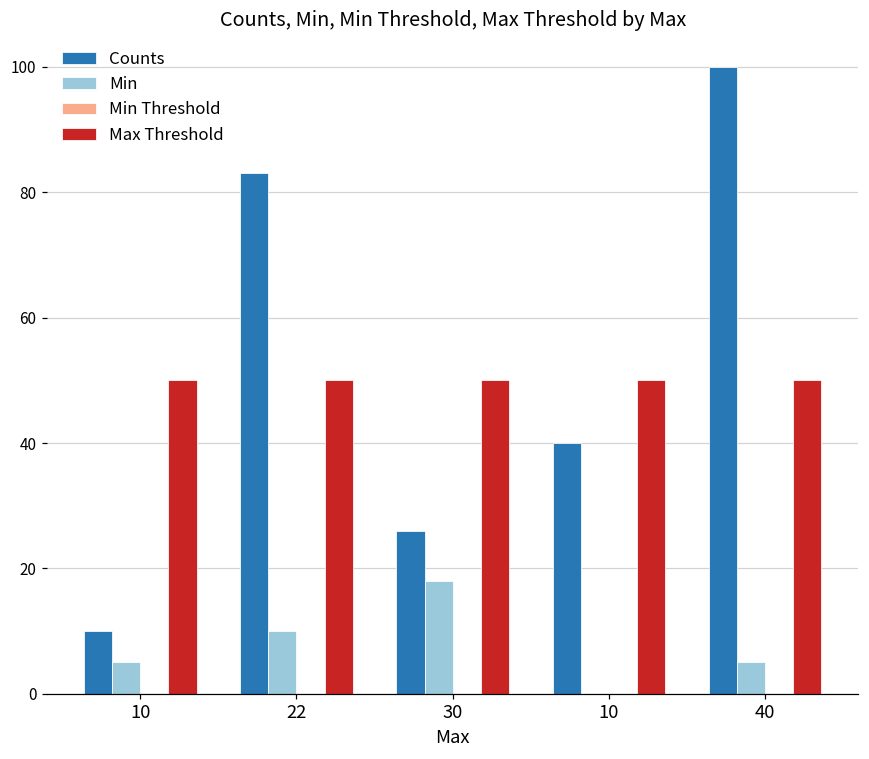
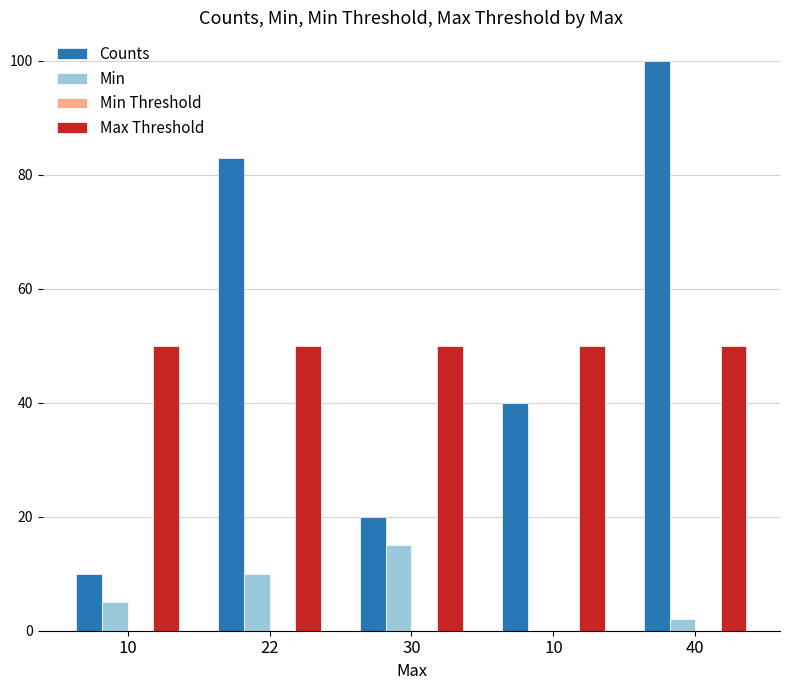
  {
    "Counts": {
      "22": 83,
-     "30": 26,
+     "30": 20,
      "40": 100
    },
    "Min": {
      "22": 10,
-     "30": 18,
-     "40": 5
+     "30": 15,
+     "40": 2
    },
    "Min Threshold": {
      "22": 0,
      "30": 0,
      "40": 0
    },
    "Max Threshold": {
      "22": 50,
      "30": 50,
      "40": 50
    }
  }
